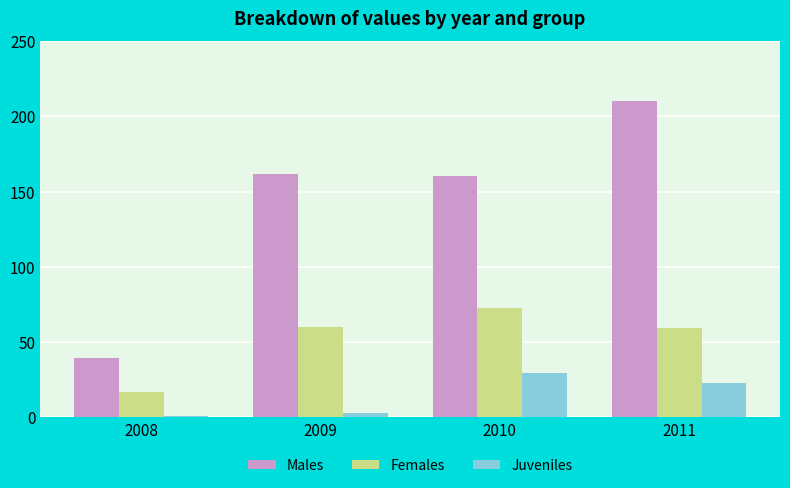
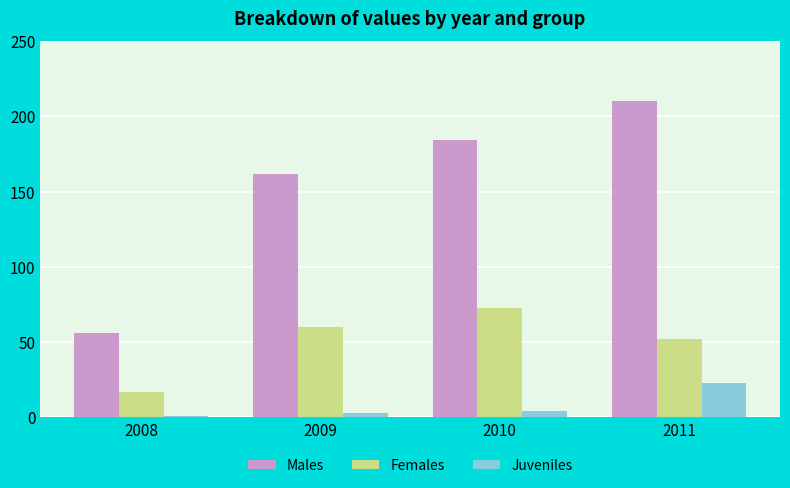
  {
    "Males": {
-     "2008": 40,
+     "2008": 56,
      "2009": 162,
-     "2010": 161,
+     "2010": 184,
      "2011": 210
    },
    "Females": {
      "2008": 17,
      "2009": 60,
      "2010": 73,
-     "2011": 60
+     "2011": 52
    },
    "Juveniles": {
      "2009": 3,
-     "2010": 30,
+     "2010": 4,
      "2011": 23
    }
  }
